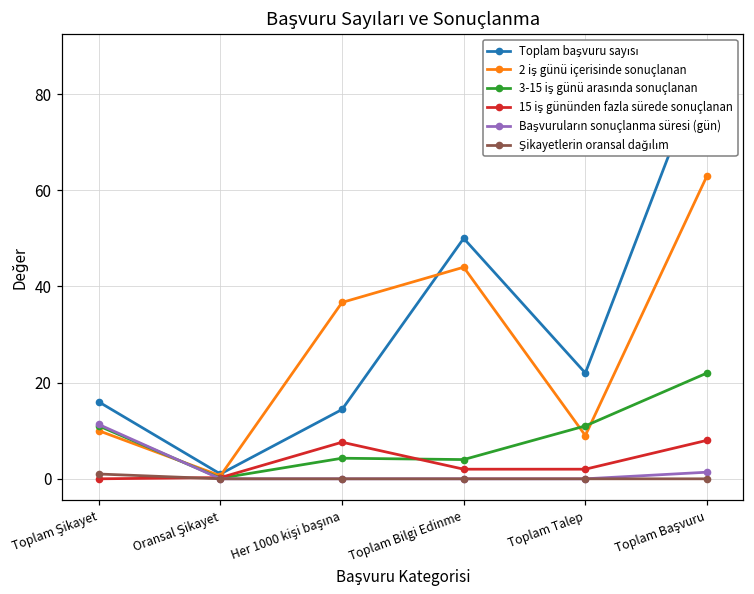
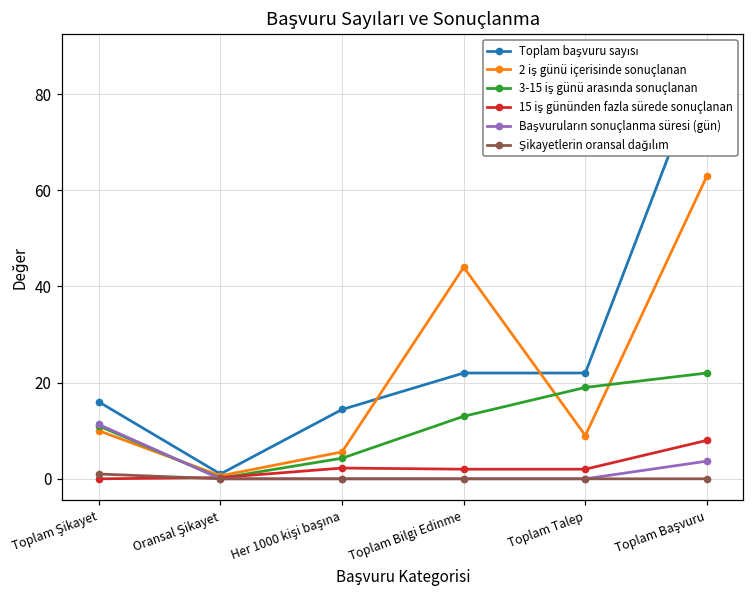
  {
    "Toplam başvuru sayısı": {
      "Toplam Şikayet": 16,
      "Her 1000 kişi başına": 14,
-     "Toplam Bilgi Edinme": 50,
+     "Toplam Bilgi Edinme": 22,
      "Toplam Talep": 22
    },
    "2 iş günü içerisinde sonuçlanan": {
      "Toplam Şikayet": 10,
-     "Her 1000 kişi başına": 37,
+     "Her 1000 kişi başına": 6,
      "Toplam Bilgi Edinme": 44,
      "Toplam Talep": 9,
      "Toplam Başvuru": 63
    },
    "3-15 iş günü arasında sonuçlanan": {
      "Her 1000 kişi başına": 4,
-     "Toplam Bilgi Edinme": 4,
-     "Toplam Talep": 11,
+     "Toplam Bilgi Edinme": 13,
+     "Toplam Talep": 19,
      "Toplam Başvuru": 22
    },
    "15 iş gününden fazla sürede sonuçlanan": {
      "Toplam Şikayet": 0,
-     "Her 1000 kişi başına": 8,
+     "Her 1000 kişi başına": 2,
      "Toplam Bilgi Edinme": 2,
      "Toplam Talep": 2,
      "Toplam Başvuru": 8
    },
    "Başvuruların sonuçlanma süresi (gün)": {
-     "Toplam Başvuru": 1
+     "Toplam Başvuru": 4
    },
    "Şikayetlerin oransal dağılım": {
      "Toplam Şikayet": 1,
      "Toplam Başvuru": 0
    }
  }
